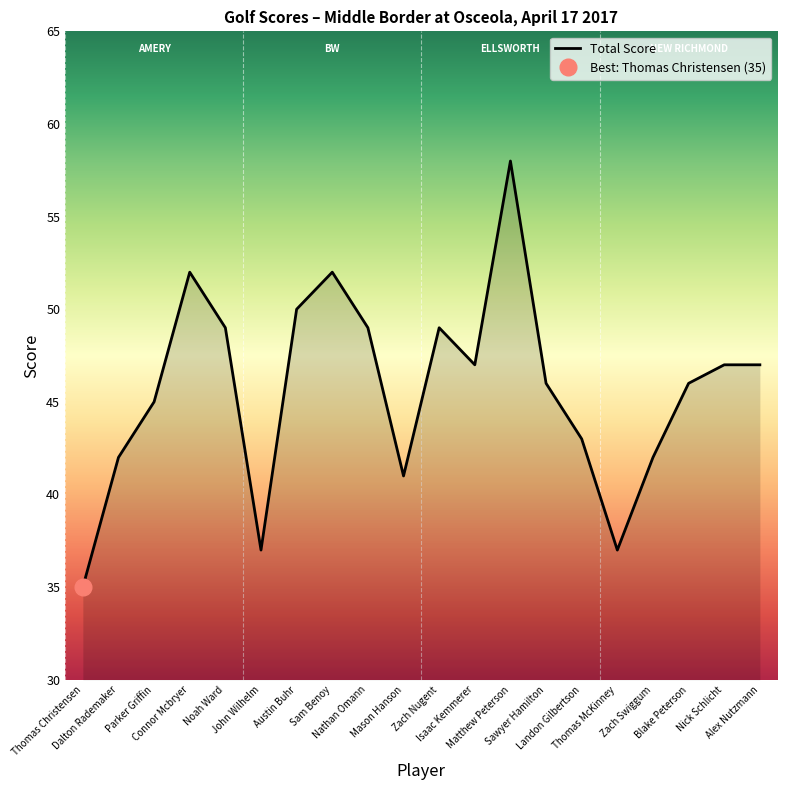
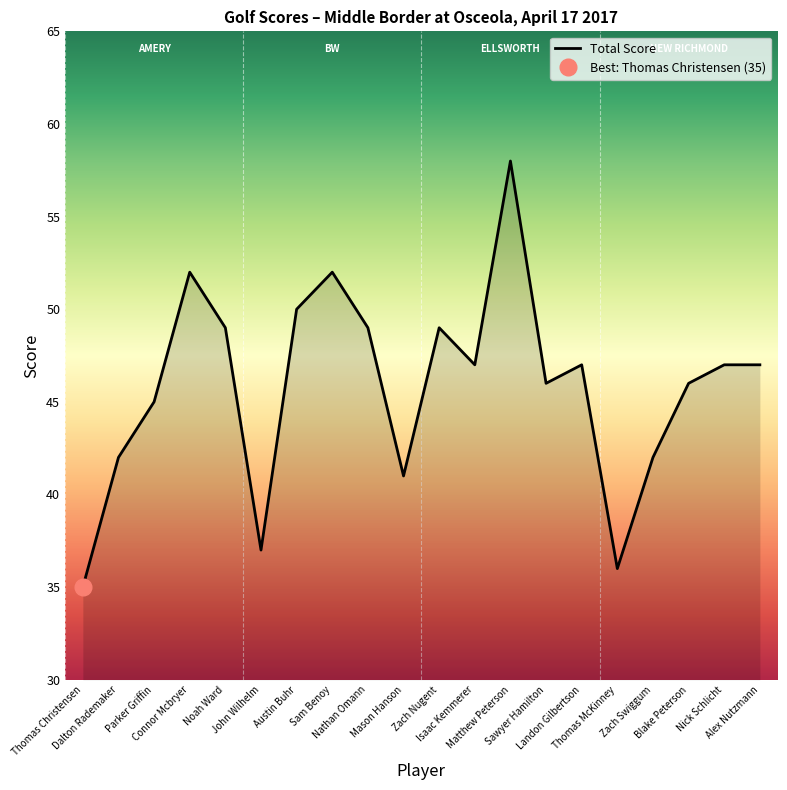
  {
    "Total Score": {
      "Dalton Rademaker": 42,
      "Parker Griffin": 45,
      "Connor Mcbryer": 52,
      "Noah Ward": 49,
      "John Wilhelm": 37,
      "Austin Buhr": 50,
      "Sam Benoy": 52,
      "Nathan Omann": 49,
      "Mason Hanson": 41,
      "Zach Nugent": 49,
      "Isaac Kemmerer": 47,
      "Matthew Peterson": 58,
      "Sawyer Hamilton": 46,
-     "Landon Gilbertson": 43,
-     "Thomas McKinney": 37,
+     "Landon Gilbertson": 47,
+     "Thomas McKinney": 36,
      "Zach Swiggum": 42,
      "Blake Peterson": 46,
      "Nick Schlicht": 47,
      "Alex Nutzmann": 47
    }
  }
